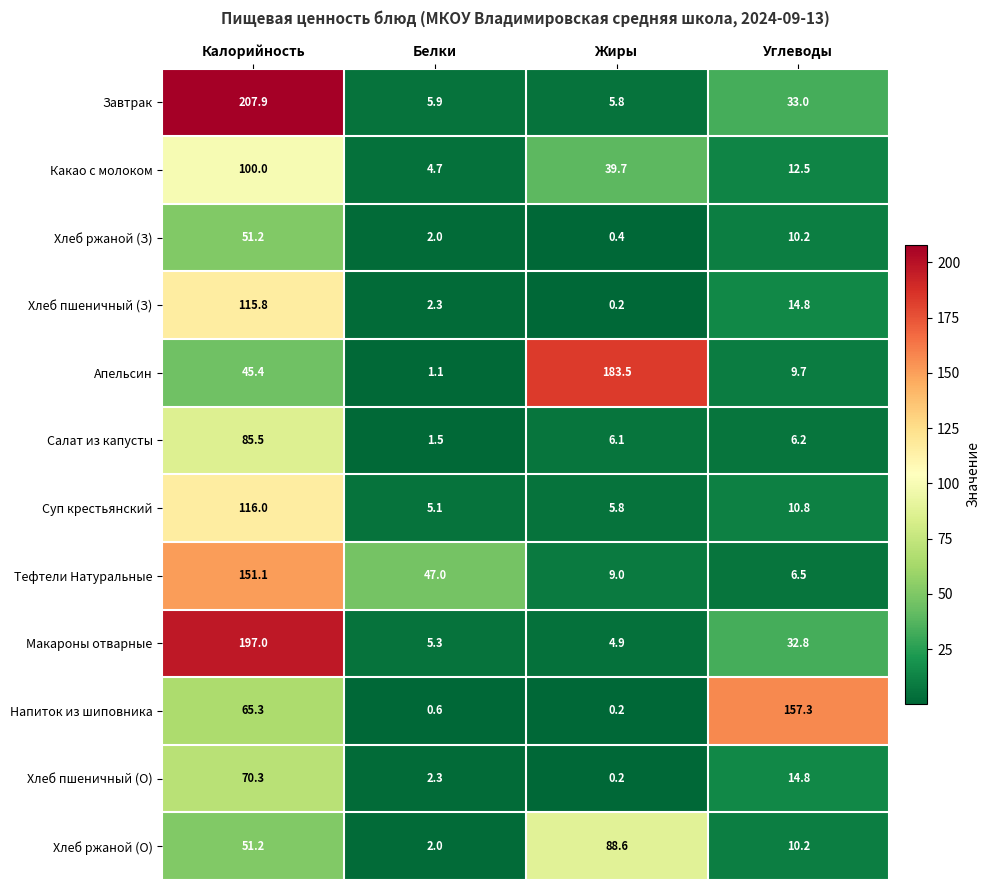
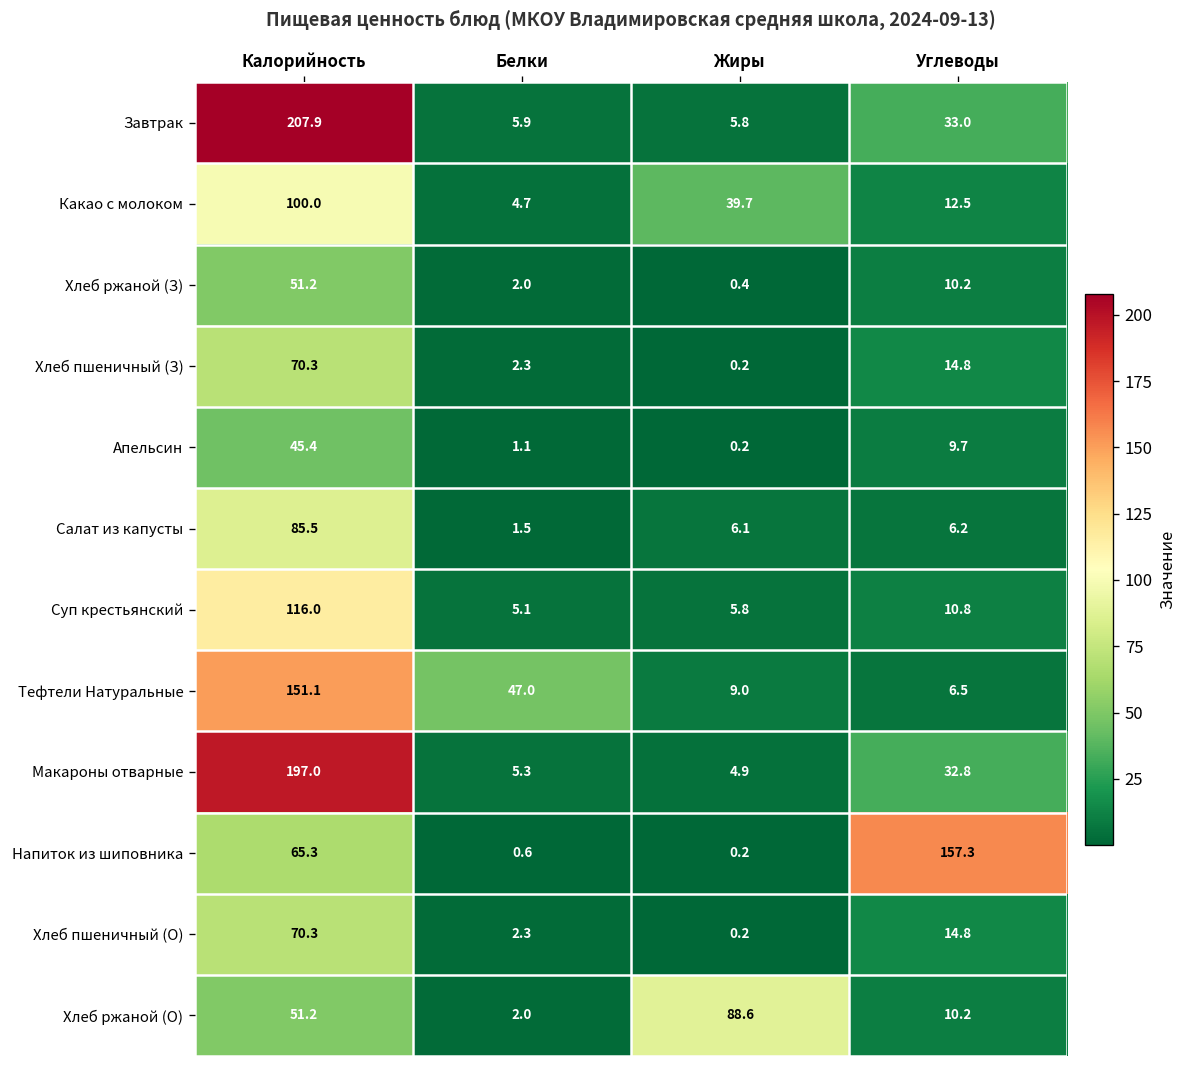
  {
    "Завтрак": {
      "Калорийность": 207.9,
      "Белки": 5.9,
      "Жиры": 5.8,
      "Углеводы": 33.0
    },
    "Какао с молоком": {
      "Калорийность": 100.0,
      "Белки": 4.7,
      "Жиры": 39.7,
      "Углеводы": 12.5
    },
    "Хлеб ржаной (З)": {
      "Калорийность": 51.2,
      "Белки": 2.0,
      "Жиры": 0.4,
      "Углеводы": 10.2
    },
    "Хлеб пшеничный (З)": {
-     "Калорийность": 115.8,
+     "Калорийность": 70.3,
      "Белки": 2.3,
      "Жиры": 0.2,
      "Углеводы": 14.8
    },
    "Апельсин": {
      "Калорийность": 45.4,
      "Белки": 1.1,
-     "Жиры": 183.5,
+     "Жиры": 0.2,
      "Углеводы": 9.7
    },
    "Салат из капусты": {
      "Калорийность": 85.5,
      "Белки": 1.5,
      "Жиры": 6.1,
      "Углеводы": 6.2
    },
    "Суп крестьянский": {
      "Калорийность": 116.0,
      "Белки": 5.1,
      "Жиры": 5.8,
      "Углеводы": 10.8
    },
    "Тефтели Натуральные": {
      "Калорийность": 151.1,
      "Белки": 47.0,
      "Жиры": 9.0,
      "Углеводы": 6.5
    },
    "Макароны отварные": {
      "Калорийность": 197.0,
      "Белки": 5.3,
      "Жиры": 4.9,
      "Углеводы": 32.8
    },
    "Напиток из шиповника": {
      "Калорийность": 65.3,
      "Белки": 0.6,
      "Жиры": 0.2,
      "Углеводы": 157.3
    },
    "Хлеб пшеничный (О)": {
      "Калорийность": 70.3,
      "Белки": 2.3,
      "Жиры": 0.2,
      "Углеводы": 14.8
    },
    "Хлеб ржаной (О)": {
      "Калорийность": 51.2,
      "Белки": 2.0,
      "Жиры": 88.6,
      "Углеводы": 10.2
    }
  }
